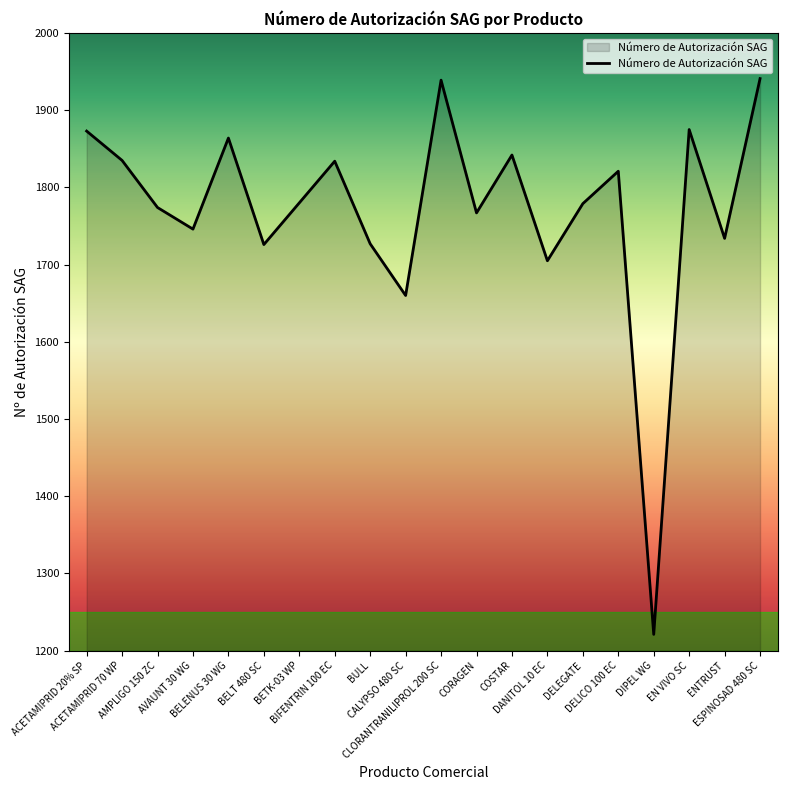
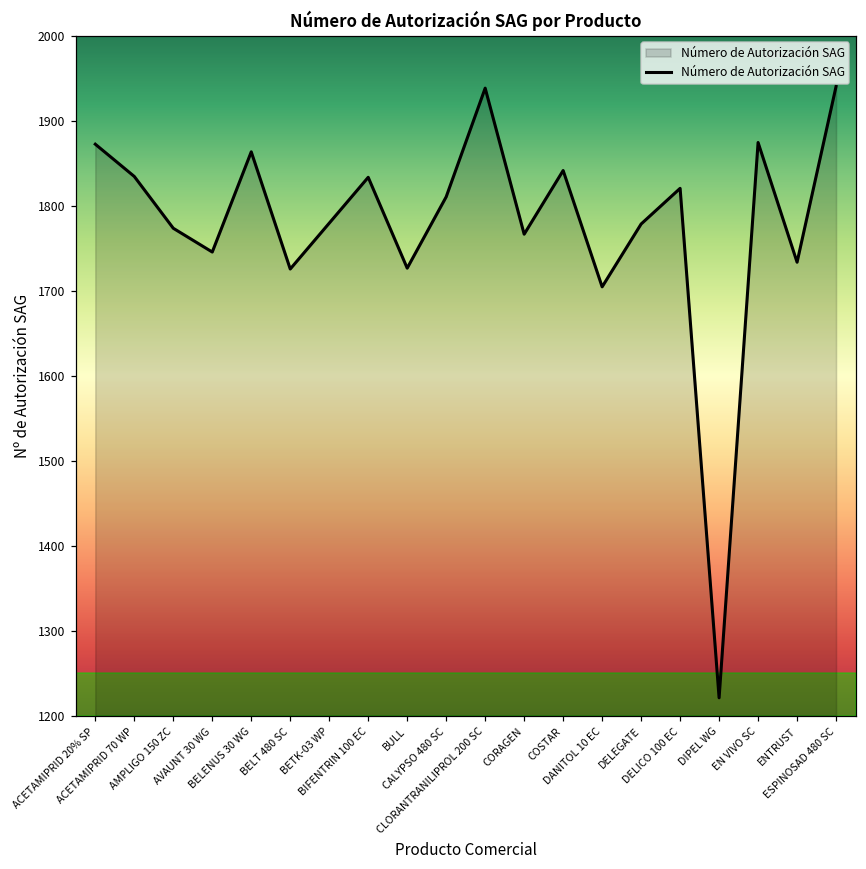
  {
    "ACETAMIPRID 20% SP": 1870,
    "ACETAMIPRID 70 WP": 1840,
    "AMPLIGO 150 ZC": 1770,
    "AVAUNT 30 WG": 1750,
    "BELENUS 30 WG": 1860,
    "BELT 480 SC": 1730,
    "BETK-03 WP": 1780,
    "BIFENTRIN 100 EC": 1830,
    "BULL": 1730,
-   "CALYPSO 480 SC": 1660,
+   "CALYPSO 480 SC": 1810,
    "CLORANTRANILIPROL 200 SC": 1940,
    "CORAGEN": 1770,
    "COSTAR": 1840,
    "DANITOL 10 EC": 1710,
    "DELEGATE": 1780,
    "DELICO 100 EC": 1820,
    "EN VIVO SC": 1880,
    "ENTRUST": 1730,
    "ESPINOSAD 480 SC": 1940
  }
